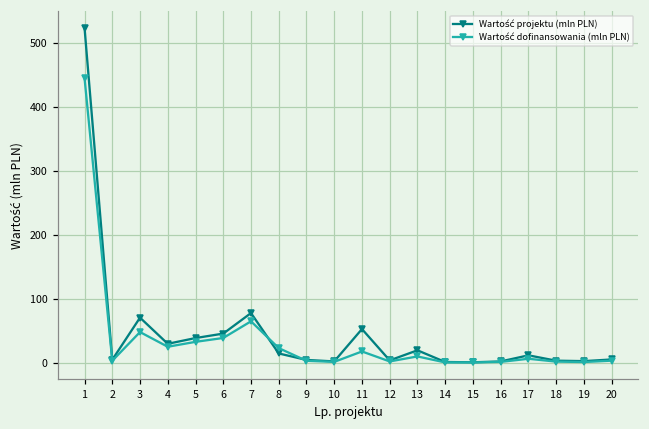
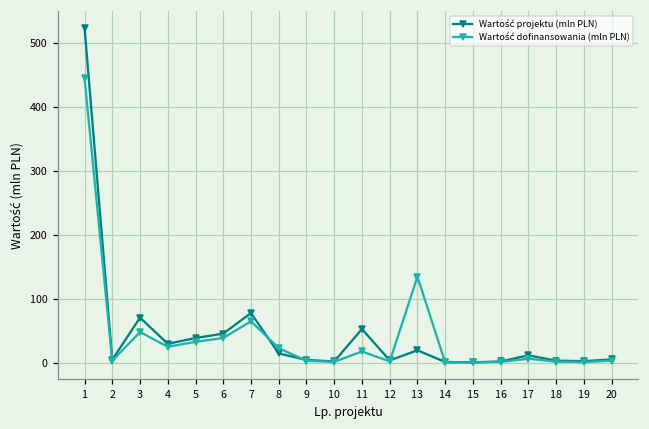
  {
    "Wartość projektu (mln PLN)": {
      "1": 520,
      "3": 70,
      "4": 30,
      "5": 40,
      "6": 50,
      "7": 80,
      "8": 10,
      "11": 50,
      "13": 20,
      "17": 10
    },
    "Wartość dofinansowania (mln PLN)": {
      "1": 450,
      "3": 50,
      "4": 30,
      "5": 30,
      "6": 40,
      "7": 60,
      "8": 20,
      "11": 20,
-     "13": 10,
+     "13": 130,
      "17": 10
    }
  }
